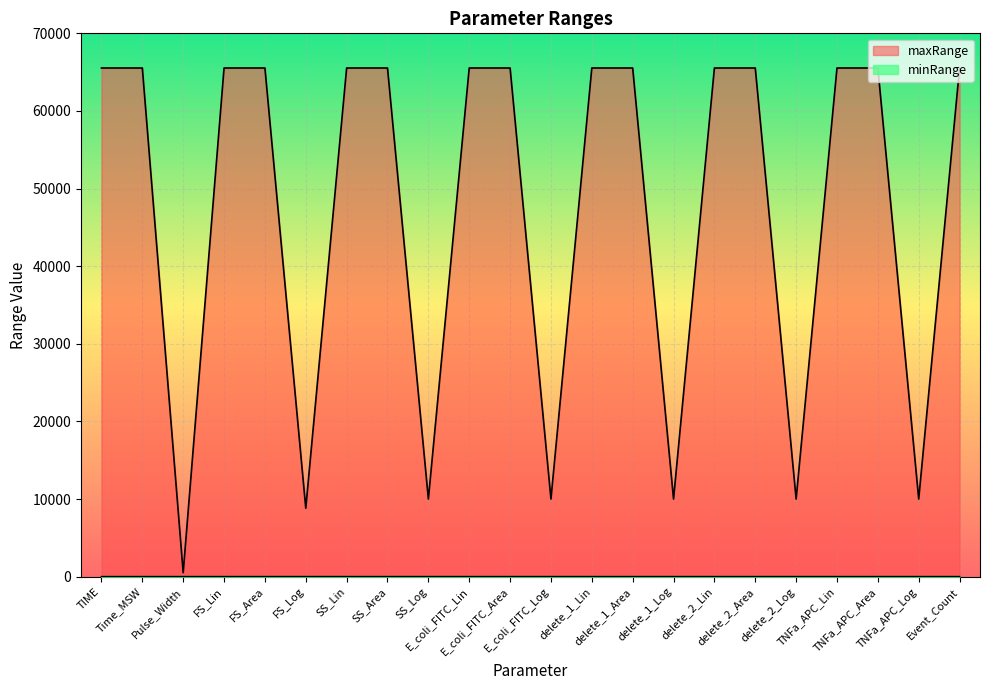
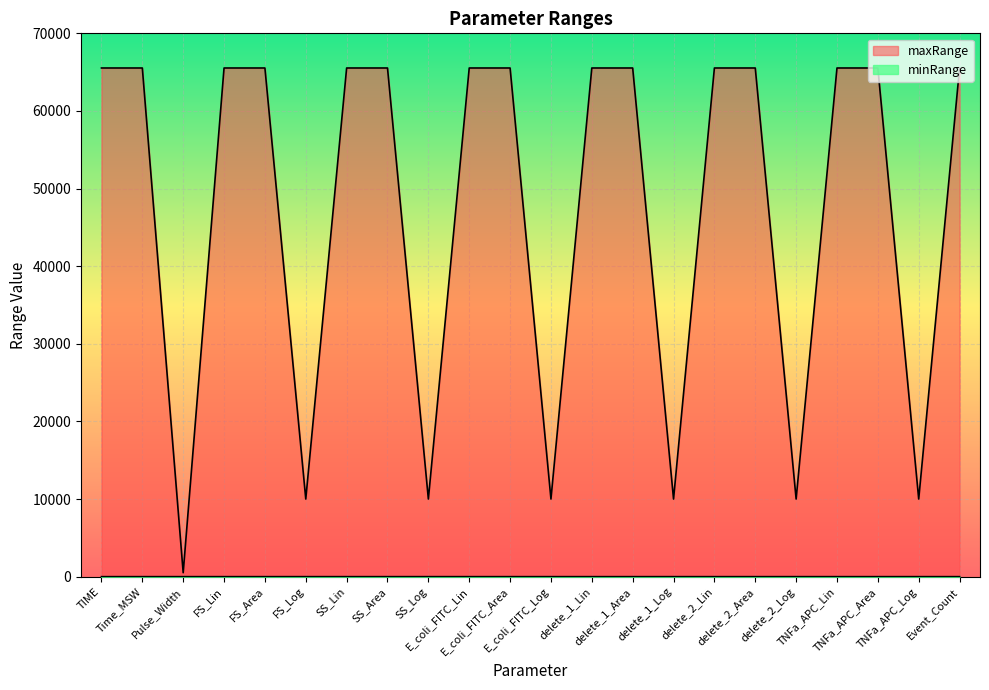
  {
    "maxRange": {
      "TIME": 66000,
      "Time_MSW": 66000,
      "Pulse_Width": 1000,
      "FS_Lin": 66000,
      "FS_Area": 66000,
-     "FS_Log": 9000,
+     "FS_Log": 10000,
      "SS_Lin": 66000,
      "SS_Area": 66000,
      "SS_Log": 10000,
      "E_coli_FITC_Lin": 66000,
      "E_coli_FITC_Area": 66000,
      "E_coli_FITC_Log": 10000,
      "delete_1_Lin": 66000,
      "delete_1_Area": 66000,
      "delete_1_Log": 10000,
      "delete_2_Lin": 66000,
      "delete_2_Area": 66000,
      "delete_2_Log": 10000,
      "TNFa_APC_Lin": 66000,
      "TNFa_APC_Log": 10000
    },
    "minRange": {
      "TIME": 0,
      "Time_MSW": 0,
      "Pulse_Width": 0,
      "FS_Lin": 0,
      "FS_Area": 0,
      "FS_Log": 0,
      "SS_Lin": 0,
      "SS_Area": 0,
      "SS_Log": 0,
      "E_coli_FITC_Lin": 0,
      "E_coli_FITC_Area": 0,
      "E_coli_FITC_Log": 0,
      "delete_1_Lin": 0,
      "delete_1_Area": 0,
      "delete_1_Log": 0,
      "delete_2_Lin": 0,
      "delete_2_Area": 0,
      "delete_2_Log": 0,
      "TNFa_APC_Lin": 0,
      "TNFa_APC_Area": 0,
      "TNFa_APC_Log": 0,
      "Event_Count": 0
    }
  }
